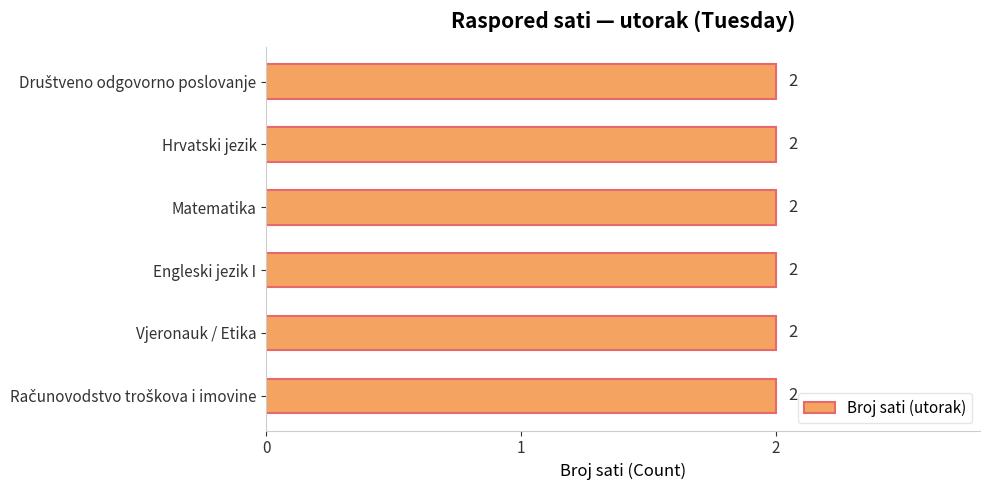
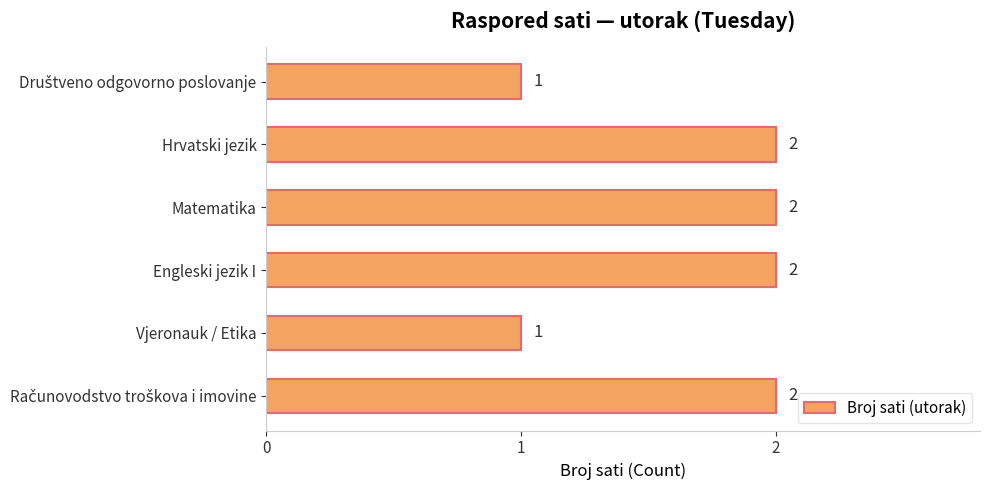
  {
-   "Društveno odgovorno poslovanje": 2,
+   "Društveno odgovorno poslovanje": 1,
    "Hrvatski jezik": 2,
    "Matematika": 2,
    "Engleski jezik I": 2,
-   "Vjeronauk / Etika": 2,
+   "Vjeronauk / Etika": 1,
    "Računovodstvo troškova i imovine": 2
  }
